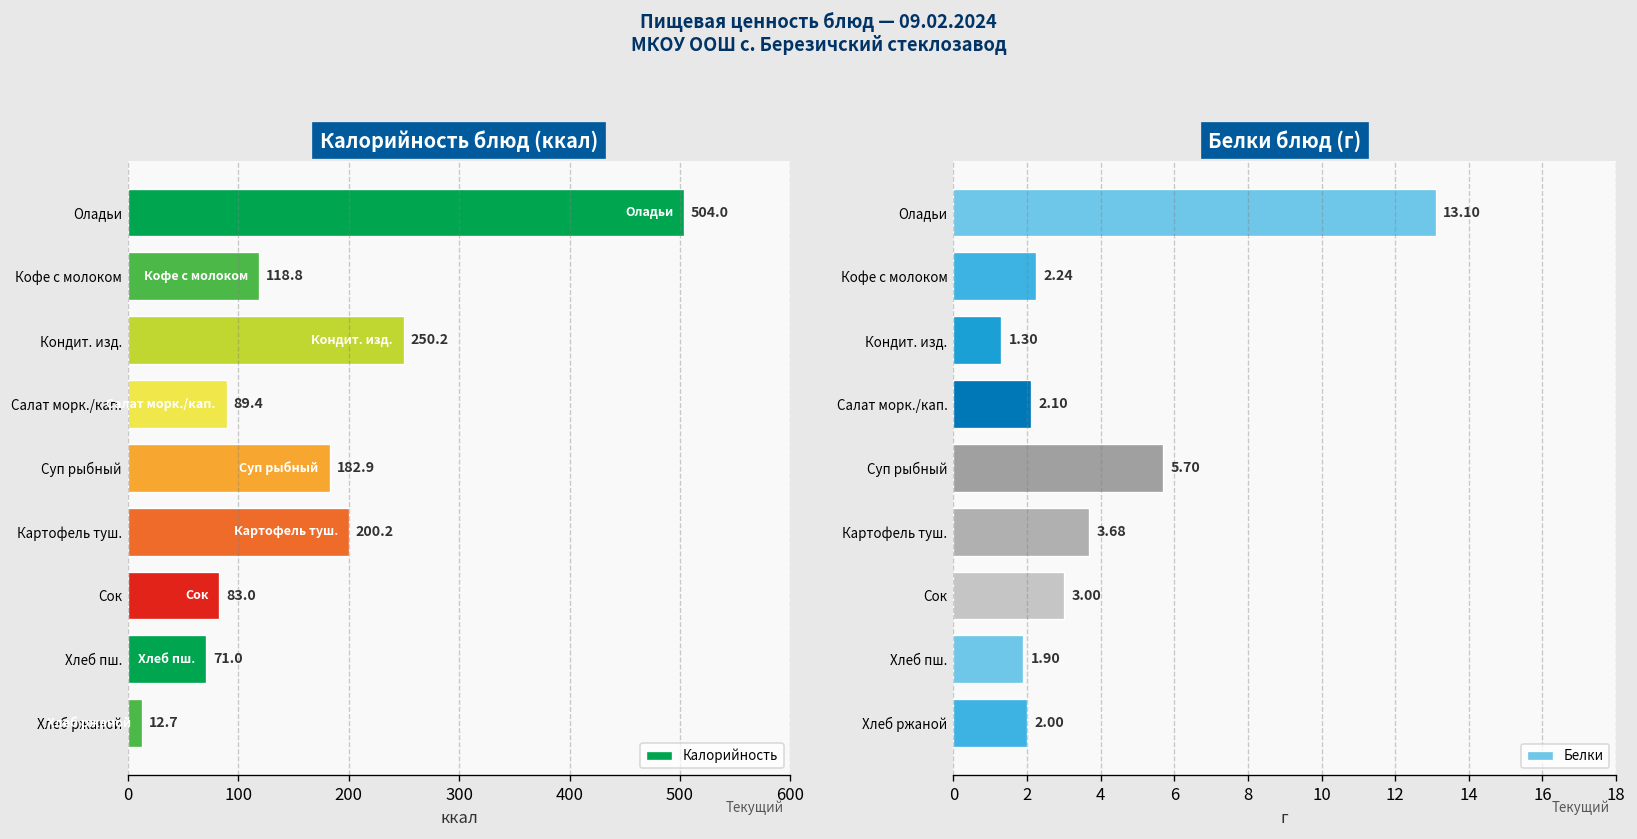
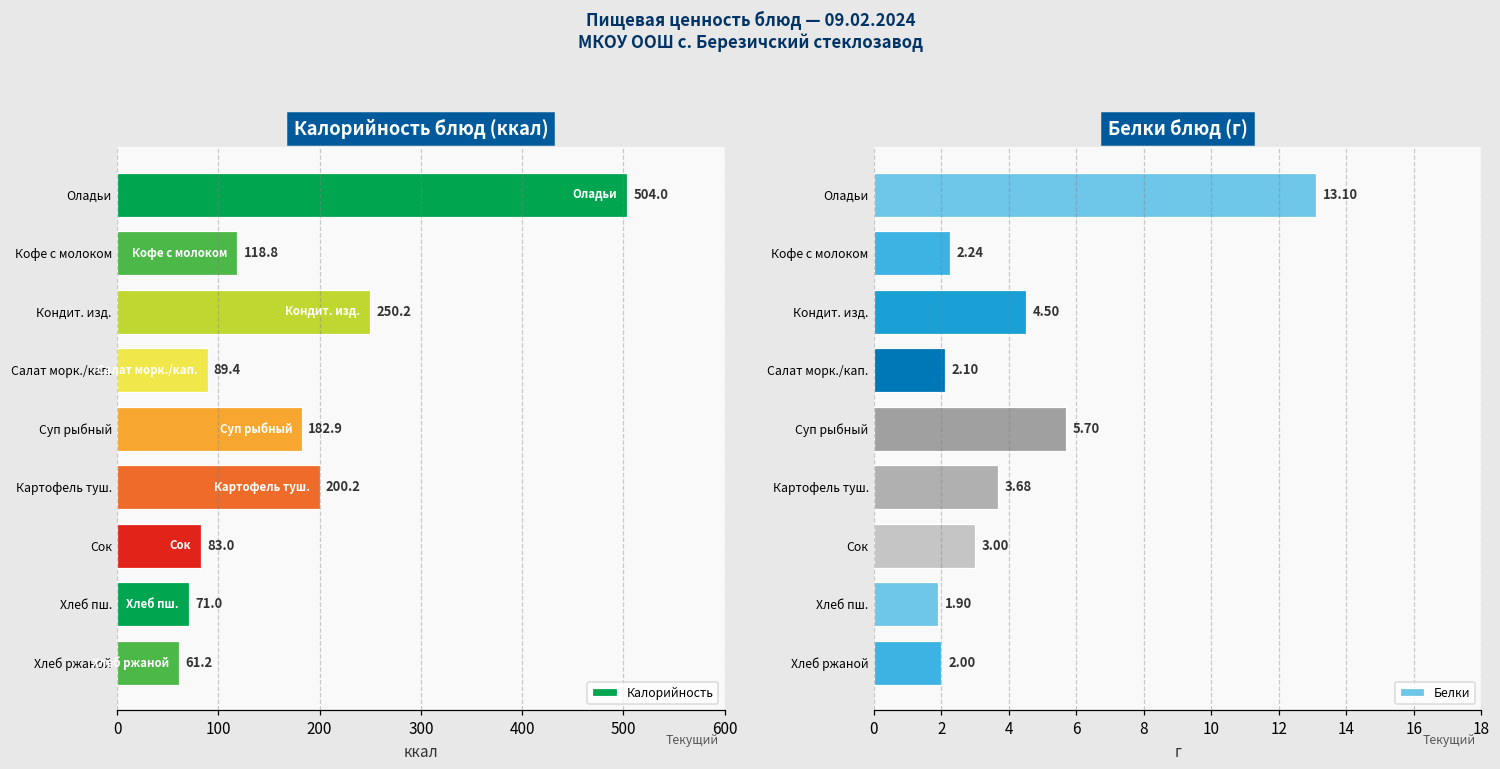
  {
    "Калорийность блюд (ккал)": {
      "Оладьи": 504.0,
      "Кофе с молоком": 118.8,
      "Кондит. изд.": 250.2,
      "Салат морк./кап.": 89.4,
      "Суп рыбный": 182.9,
      "Картофель туш.": 200.2,
      "Сок": 83.0,
      "Хлеб пш.": 71.0,
-     "Хлеб ржаной": 12.7
+     "Хлеб ржаной": 61.2
    },
    "Белки блюд (г)": {
      "Оладьи": 13.10,
      "Кофе с молоком": 2.24,
-     "Кондит. изд.": 1.30,
+     "Кондит. изд.": 4.50,
      "Салат морк./кап.": 2.10,
      "Суп рыбный": 5.70,
      "Картофель туш.": 3.68,
      "Сок": 3.00,
      "Хлеб пш.": 1.90,
      "Хлеб ржаной": 2.00
    }
  }
